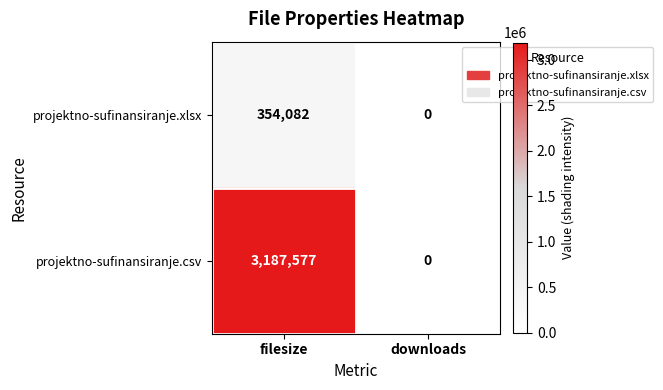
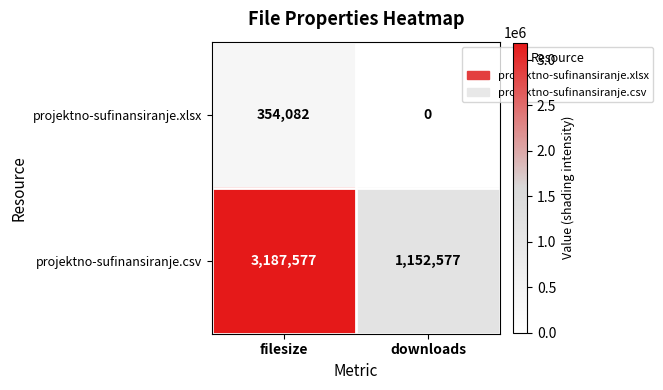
  {
    "projektno-sufinansiranje.xlsx": {
      "filesize": "354,082",
      "downloads": "0"
    },
    "projektno-sufinansiranje.csv": {
      "filesize": "3,187,577",
-     "downloads": "0"
+     "downloads": "1,152,577"
    }
  }
